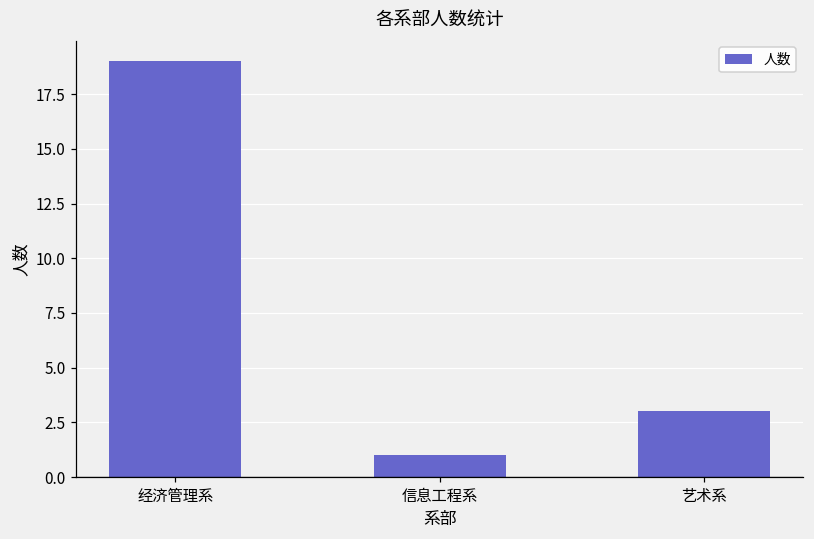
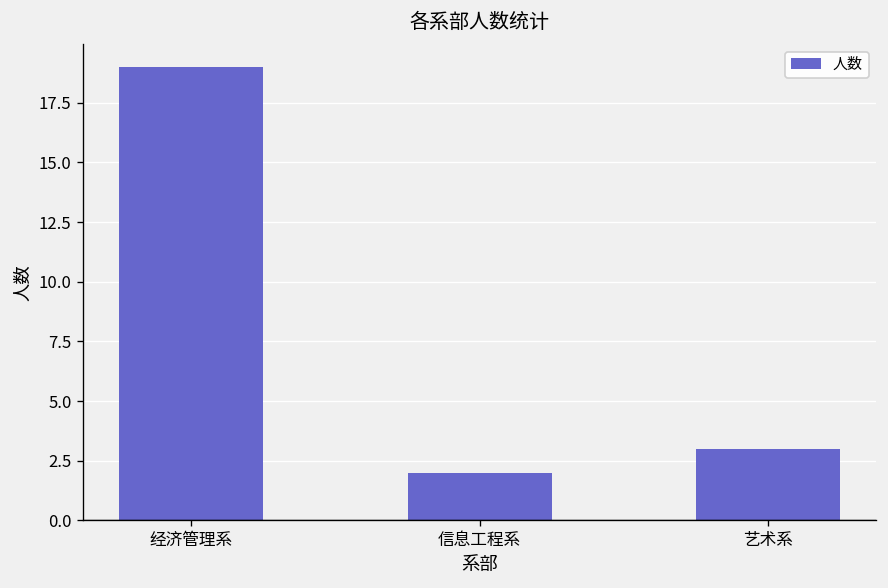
  {
    "经济管理系": 19,
-   "信息工程系": 1,
+   "信息工程系": 2,
    "艺术系": 3
  }
